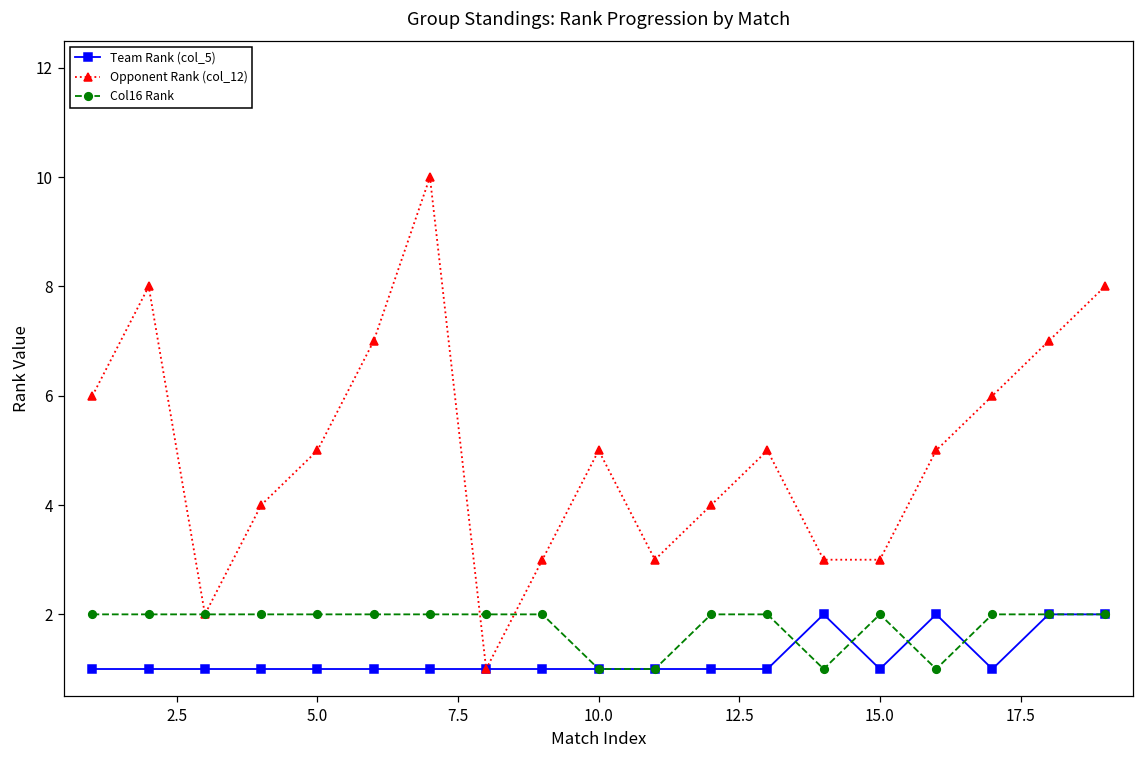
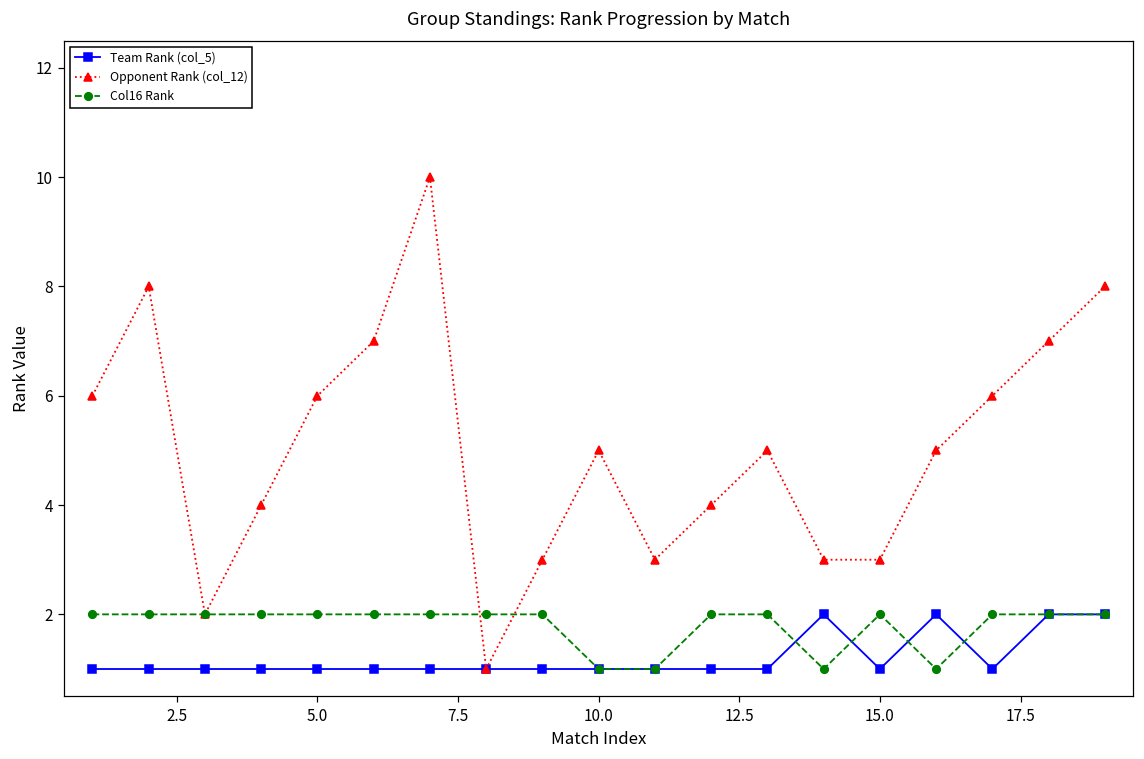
  {
    "Team Rank (col_5)": {
      "5.0": 1,
      "15.0": 1
    },
    "Opponent Rank (col_12)": {
-     "5.0": 5,
+     "5.0": 6,
      "10.0": 5,
      "15.0": 3
    },
    "Col16 Rank": {
      "5.0": 2,
      "15.0": 2
    }
  }
